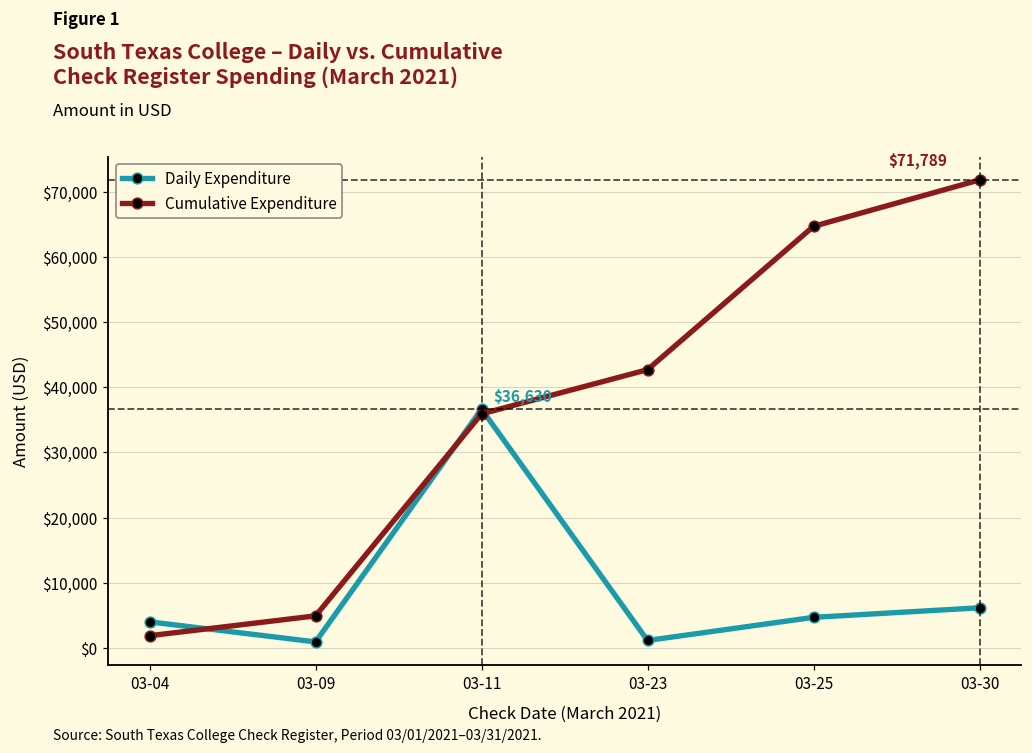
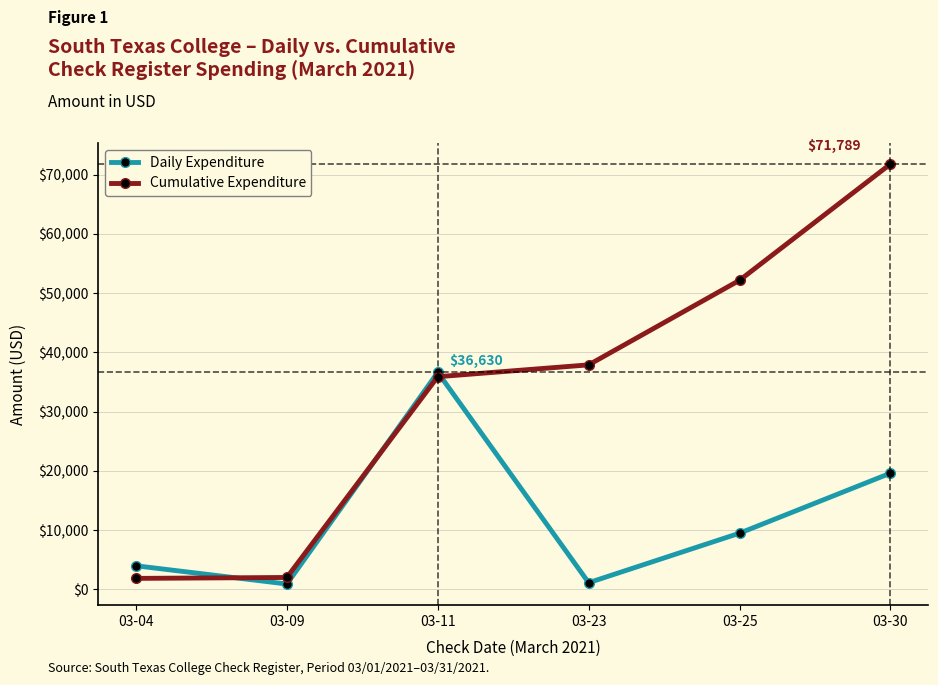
  {
    "Daily Expenditure": {
      "03-04": "$4,000",
      "03-09": "$1,000",
      "03-23": "$1,000",
-     "03-25": "$5,000",
-     "03-30": "$6,000"
+     "03-25": "$9,000",
+     "03-30": "$20,000"
    },
    "Cumulative Expenditure": {
      "03-04": "$2,000",
-     "03-09": "$5,000",
+     "03-09": "$2,000",
      "03-11": "$36,000",
-     "03-23": "$43,000",
-     "03-25": "$65,000",
+     "03-23": "$38,000",
+     "03-25": "$52,000",
      "03-30": "$72,000"
    }
  }
